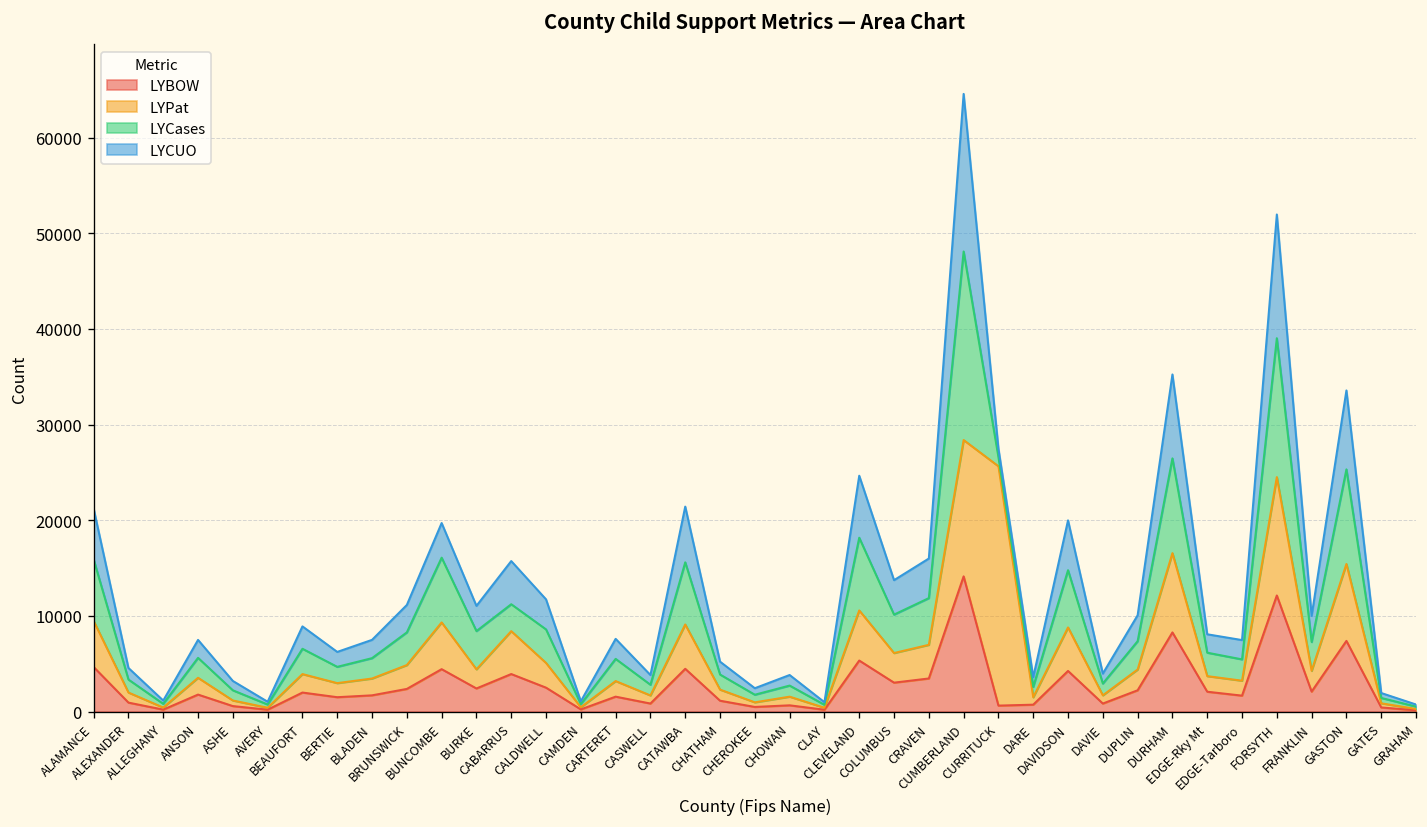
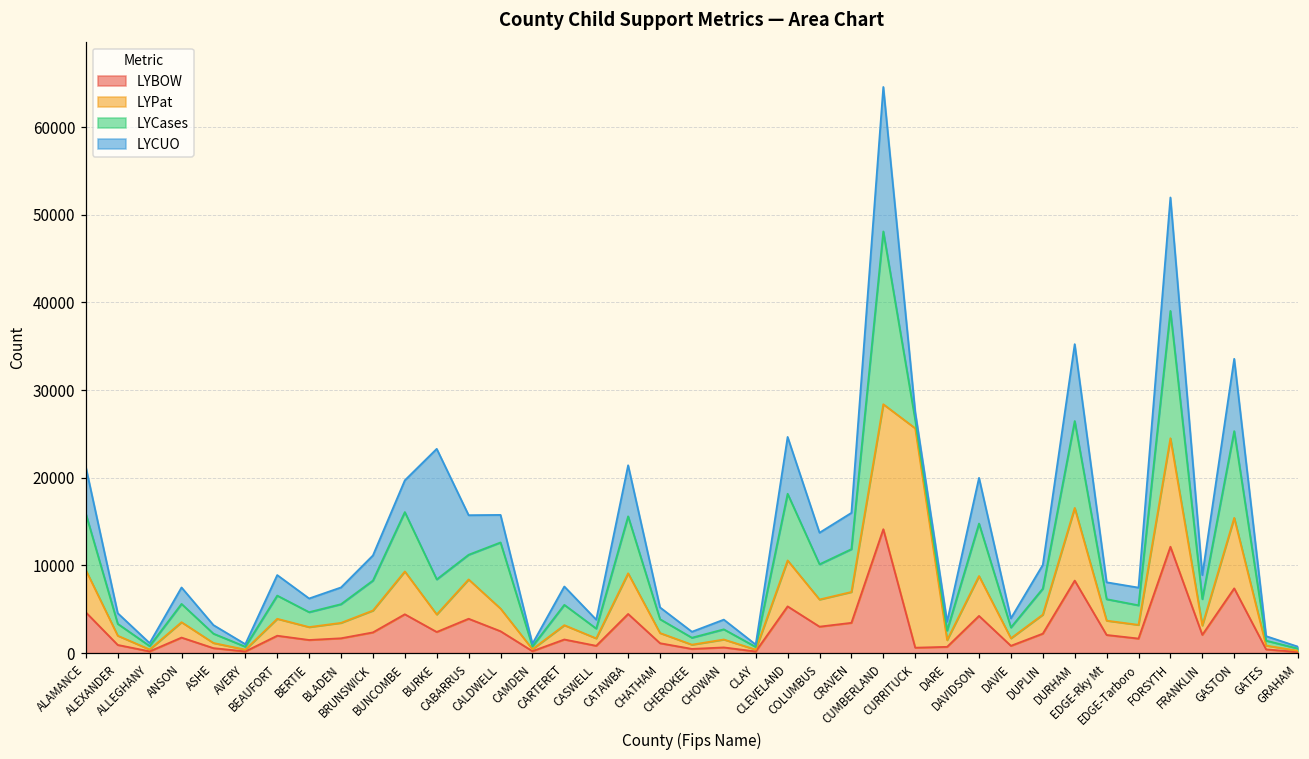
  {
    "LYBOW": {
      "ALAMANCE": 5000,
      "ALEXANDER": 1000,
      "ANSON": 2000,
      "ASHE": 1000,
      "BEAUFORT": 2000,
      "BERTIE": 1000,
      "BLADEN": 2000,
      "BRUNSWICK": 2000,
      "BUNCOMBE": 4000,
      "BURKE": 2000,
      "CABARRUS": 4000,
      "CALDWELL": 2000,
      "CARTERET": 2000,
      "CASWELL": 1000,
      "CATAWBA": 4000,
      "CHATHAM": 1000,
      "CHEROKEE": 0,
      "CHOWAN": 1000,
      "CLEVELAND": 5000,
      "COLUMBUS": 3000,
      "CRAVEN": 3000,
      "CUMBERLAND": 14000,
      "CURRITUCK": 1000,
      "DARE": 1000,
      "DAVIDSON": 4000,
      "DAVIE": 1000,
      "DUPLIN": 2000,
      "DURHAM": 8000,
      "EDGE-Rky Mt": 2000,
      "EDGE-Tarboro": 2000,
      "FORSYTH": 12000,
      "FRANKLIN": 2000,
      "GASTON": 7000,
      "GATES": 0
    },
    "LYPat": {
      "ALAMANCE": 5000,
      "ALEXANDER": 1000,
      "ANSON": 2000,
      "ASHE": 1000,
      "BEAUFORT": 2000,
      "BERTIE": 1000,
      "BLADEN": 2000,
      "BRUNSWICK": 2000,
      "BUNCOMBE": 5000,
      "BURKE": 2000,
      "CABARRUS": 4000,
      "CALDWELL": 3000,
      "CARTERET": 2000,
      "CASWELL": 1000,
      "CATAWBA": 5000,
      "CHATHAM": 1000,
      "CHEROKEE": 0,
      "CHOWAN": 1000,
      "CLEVELAND": 5000,
      "COLUMBUS": 3000,
      "CRAVEN": 4000,
      "CUMBERLAND": 14000,
      "CURRITUCK": 25000,
      "DARE": 1000,
      "DAVIDSON": 5000,
      "DAVIE": 1000,
      "DUPLIN": 2000,
      "DURHAM": 8000,
      "EDGE-Rky Mt": 2000,
      "EDGE-Tarboro": 2000,
      "FORSYTH": 12000,
-     "FRANKLIN": 2000,
+     "FRANKLIN": 1000,
      "GASTON": 8000,
      "GATES": 0
    },
    "LYCases": {
      "ALAMANCE": 6000,
      "ALEXANDER": 1000,
      "ALLEGHANY": 0,
      "ANSON": 2000,
      "ASHE": 1000,
      "BEAUFORT": 3000,
      "BERTIE": 2000,
      "BLADEN": 2000,
      "BRUNSWICK": 3000,
      "BUNCOMBE": 7000,
      "BURKE": 4000,
      "CABARRUS": 3000,
-     "CALDWELL": 4000,
+     "CALDWELL": 8000,
      "CARTERET": 2000,
      "CASWELL": 1000,
      "CATAWBA": 6000,
      "CHATHAM": 2000,
      "CHEROKEE": 1000,
      "CHOWAN": 1000,
      "CLEVELAND": 8000,
      "COLUMBUS": 4000,
      "CRAVEN": 5000,
      "CUMBERLAND": 20000,
      "CURRITUCK": 1000,
      "DARE": 1000,
      "DAVIDSON": 6000,
      "DAVIE": 1000,
      "DUPLIN": 3000,
      "DURHAM": 10000,
      "EDGE-Rky Mt": 2000,
      "EDGE-Tarboro": 2000,
      "FORSYTH": 15000,
      "FRANKLIN": 3000,
      "GASTON": 10000,
      "GATES": 1000
    },
    "LYCUO": {
      "ALAMANCE": 5000,
      "ALEXANDER": 1000,
      "ALLEGHANY": 0,
      "ANSON": 2000,
      "ASHE": 1000,
      "BEAUFORT": 2000,
      "BERTIE": 2000,
      "BLADEN": 2000,
      "BRUNSWICK": 3000,
      "BUNCOMBE": 4000,
-     "BURKE": 3000,
+     "BURKE": 15000,
      "CABARRUS": 5000,
      "CALDWELL": 3000,
      "CARTERET": 2000,
      "CASWELL": 1000,
      "CATAWBA": 6000,
      "CHATHAM": 1000,
      "CHEROKEE": 1000,
      "CHOWAN": 1000,
      "CLEVELAND": 6000,
      "COLUMBUS": 4000,
      "CRAVEN": 4000,
      "CUMBERLAND": 16000,
      "CURRITUCK": 1000,
      "DARE": 1000,
      "DAVIDSON": 5000,
      "DAVIE": 1000,
      "DUPLIN": 3000,
      "DURHAM": 9000,
      "EDGE-Rky Mt": 2000,
      "EDGE-Tarboro": 2000,
      "FORSYTH": 13000,
      "FRANKLIN": 3000,
      "GASTON": 8000,
      "GATES": 1000
    }
  }
